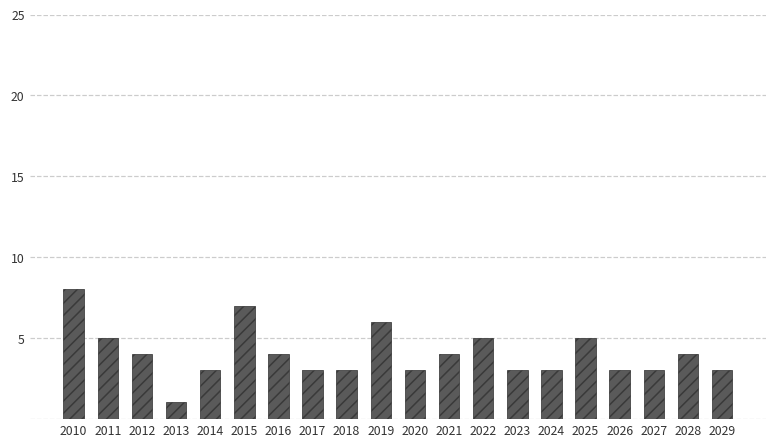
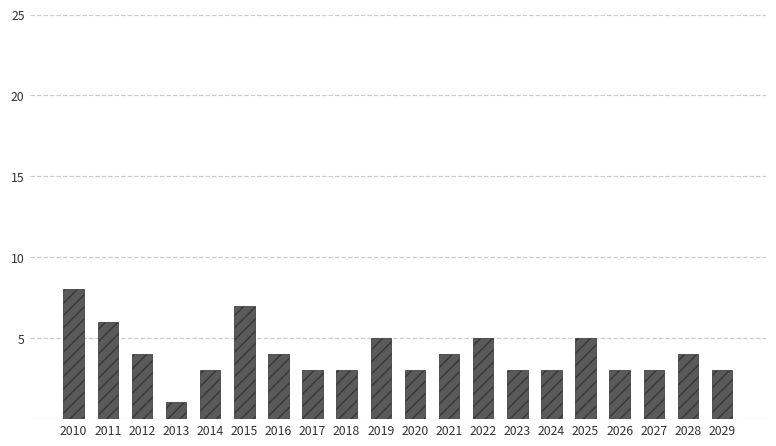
  {
    "2010": 8,
-   "2011": 5,
+   "2011": 6,
    "2012": 4,
    "2013": 1,
    "2014": 3,
    "2015": 7,
    "2016": 4,
    "2017": 3,
    "2018": 3,
-   "2019": 6,
+   "2019": 5,
    "2020": 3,
    "2021": 4,
    "2022": 5,
    "2023": 3,
    "2024": 3,
    "2025": 5,
    "2026": 3,
    "2027": 3,
    "2028": 4,
    "2029": 3
  }
